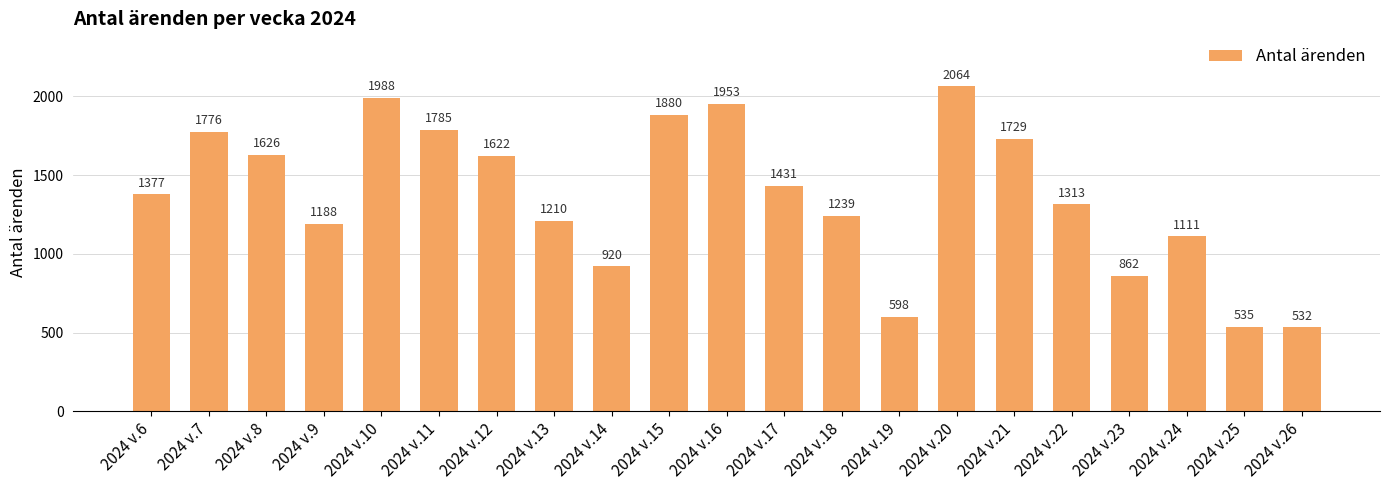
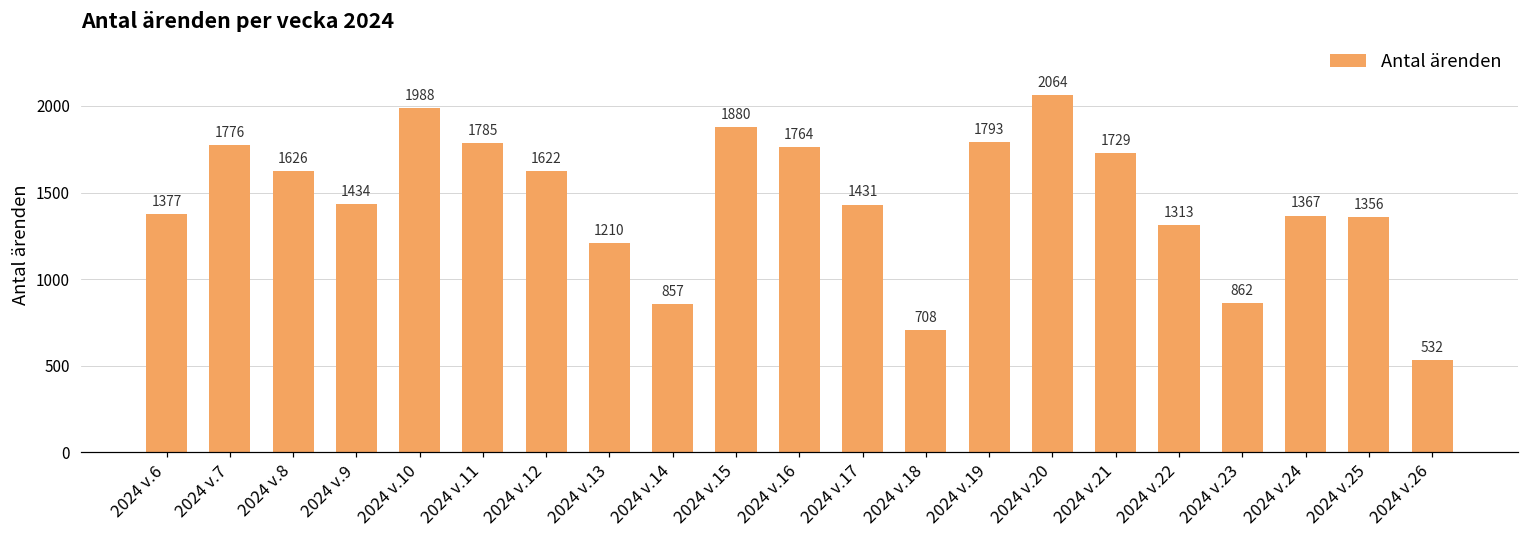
  {
    "2024 v.6": 1377,
    "2024 v.7": 1776,
    "2024 v.8": 1626,
-   "2024 v.9": 1188,
+   "2024 v.9": 1434,
    "2024 v.10": 1988,
    "2024 v.11": 1785,
    "2024 v.12": 1622,
    "2024 v.13": 1210,
-   "2024 v.14": 920,
+   "2024 v.14": 857,
    "2024 v.15": 1880,
-   "2024 v.16": 1953,
+   "2024 v.16": 1764,
    "2024 v.17": 1431,
-   "2024 v.18": 1239,
-   "2024 v.19": 598,
+   "2024 v.18": 708,
+   "2024 v.19": 1793,
    "2024 v.20": 2064,
    "2024 v.21": 1729,
    "2024 v.22": 1313,
    "2024 v.23": 862,
-   "2024 v.24": 1111,
-   "2024 v.25": 535,
+   "2024 v.24": 1367,
+   "2024 v.25": 1356,
    "2024 v.26": 532
  }
